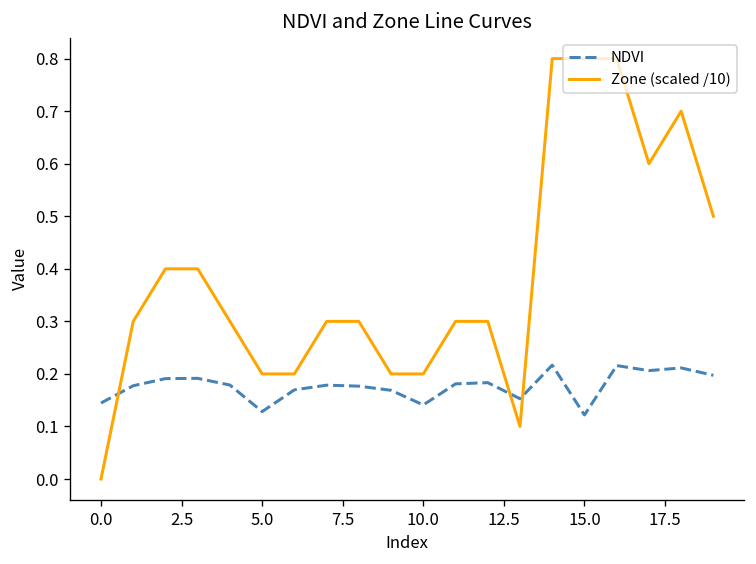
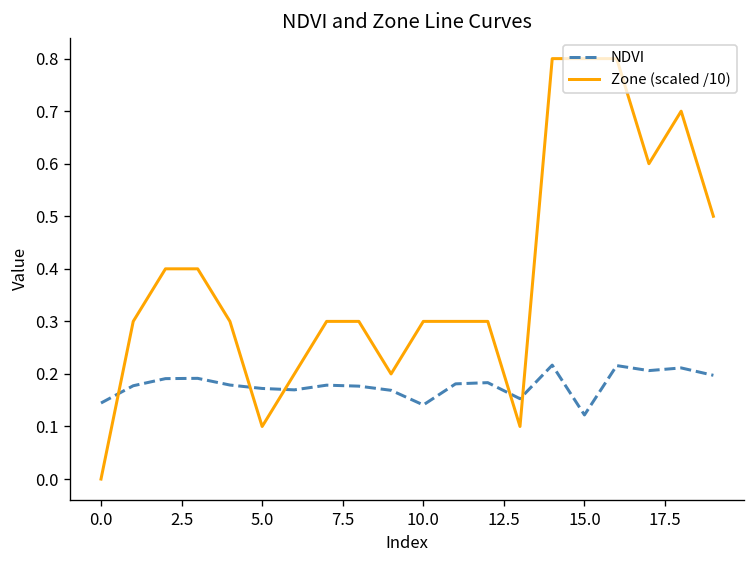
  {
    "NDVI": {
      "0.0": 0.14,
-     "5.0": 0.13,
+     "5.0": 0.17,
      "10.0": 0.14,
      "15.0": 0.12
    },
    "Zone (scaled /10)": {
      "0.0": 0.00,
-     "5.0": 0.20,
-     "10.0": 0.20
+     "5.0": 0.10,
+     "10.0": 0.30
    }
  }
